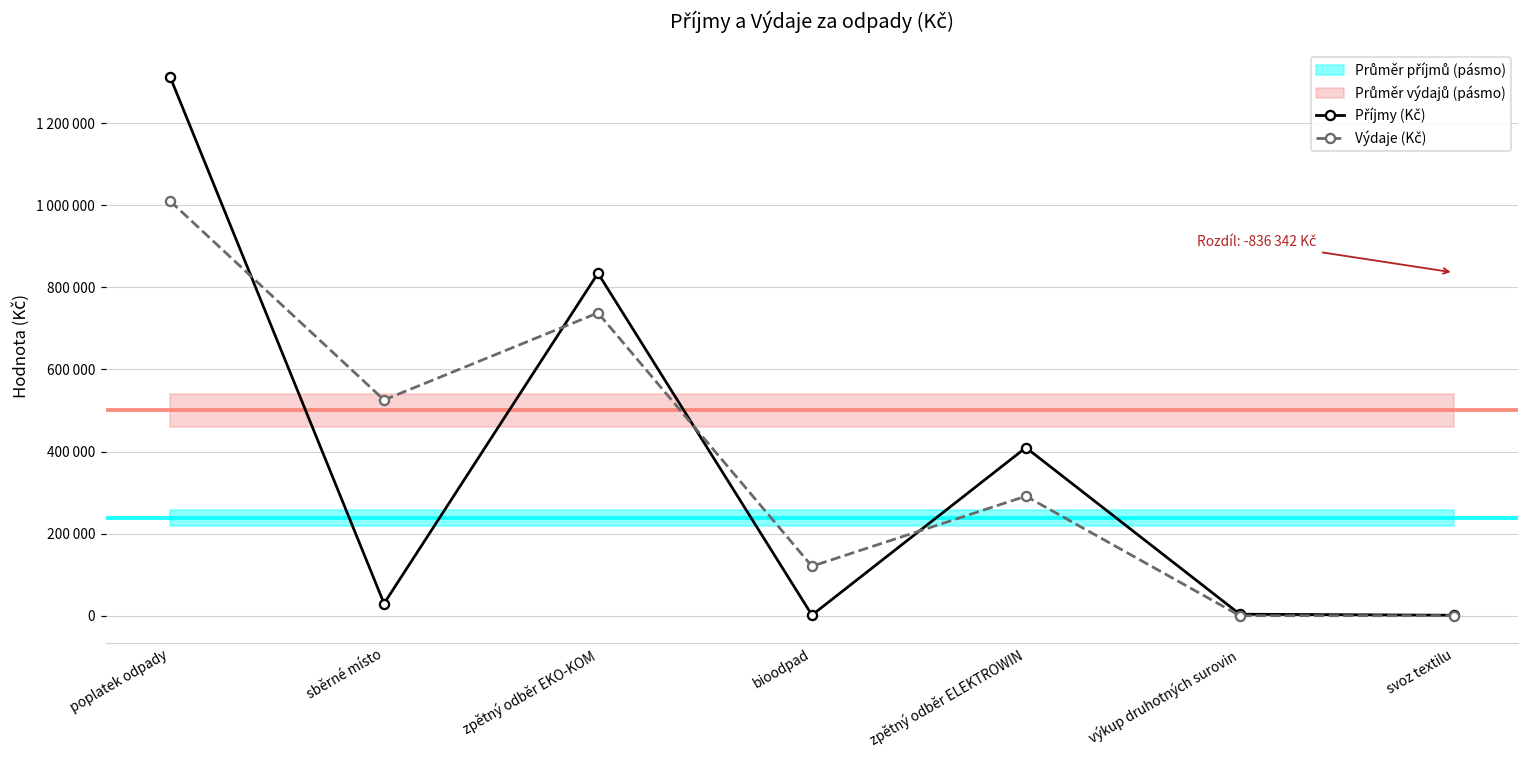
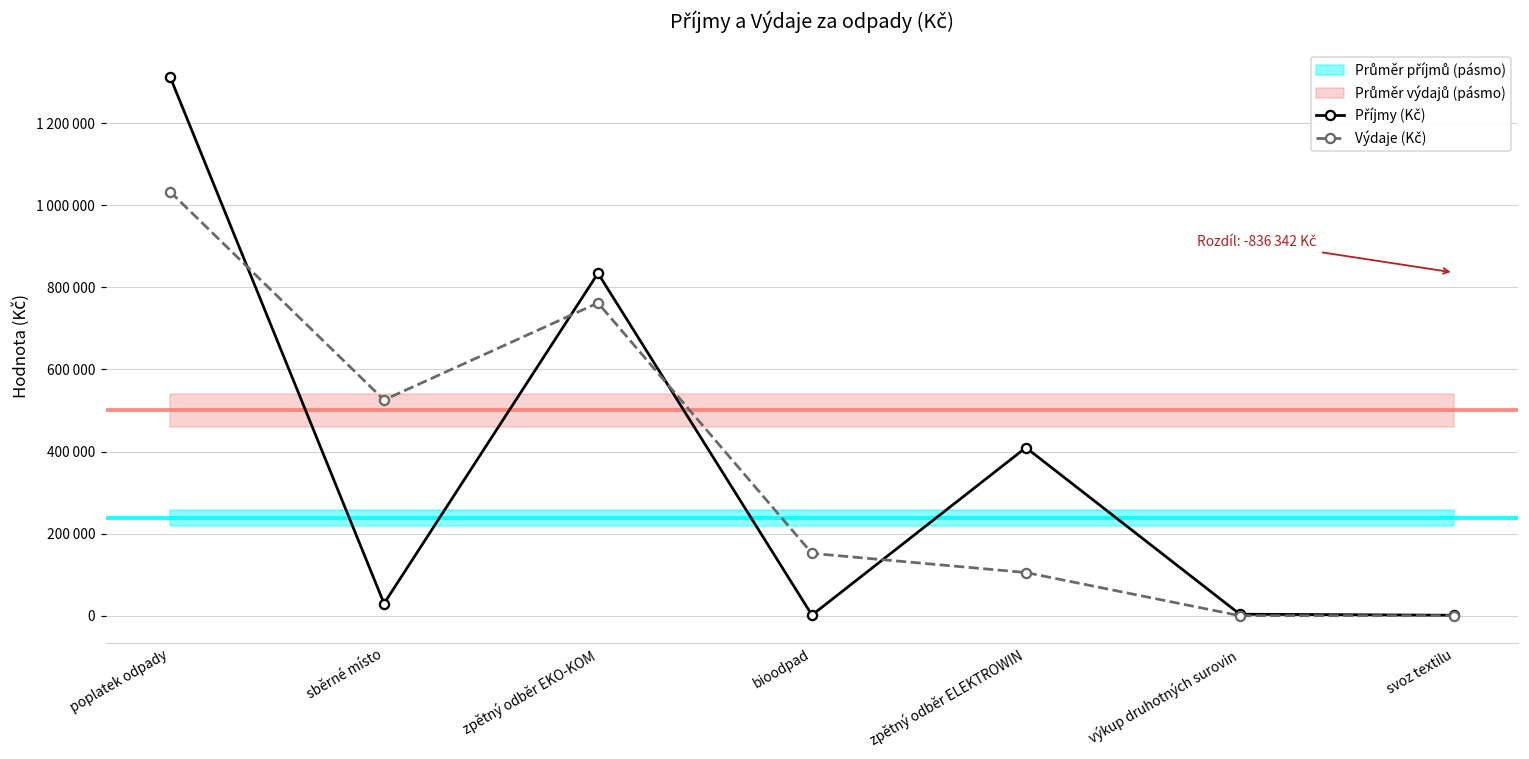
  {
    "Průměr příjmů (pásmo)": {
      "poplatek odpady": 260000,
      "sběrné místo": 260000,
      "zpětný odběr EKO-KOM": 260000,
      "bioodpad": 260000,
      "zpětný odběr ELEKTROWIN": 260000,
      "výkup druhotných surovin": 260000,
      "svoz textilu": 260000
    },
    "Průměr výdajů (pásmo)": {
      "poplatek odpady": 540000,
      "sběrné místo": 540000,
      "zpětný odběr EKO-KOM": 540000,
      "bioodpad": 540000,
      "zpětný odběr ELEKTROWIN": 540000,
      "výkup druhotných surovin": 540000,
      "svoz textilu": 540000
    },
    "Příjmy (Kč)": {
      "poplatek odpady": 1310000,
      "sběrné místo": 30000,
      "zpětný odběr EKO-KOM": 830000,
      "bioodpad": 0,
      "zpětný odběr ELEKTROWIN": 410000
    },
    "Výdaje (Kč)": {
-     "poplatek odpady": 1010000,
+     "poplatek odpady": 1030000,
      "sběrné místo": 530000,
-     "zpětný odběr EKO-KOM": 740000,
-     "bioodpad": 120000,
-     "zpětný odběr ELEKTROWIN": 290000
+     "zpětný odběr EKO-KOM": 760000,
+     "bioodpad": 150000,
+     "zpětný odběr ELEKTROWIN": 110000
    }
  }
